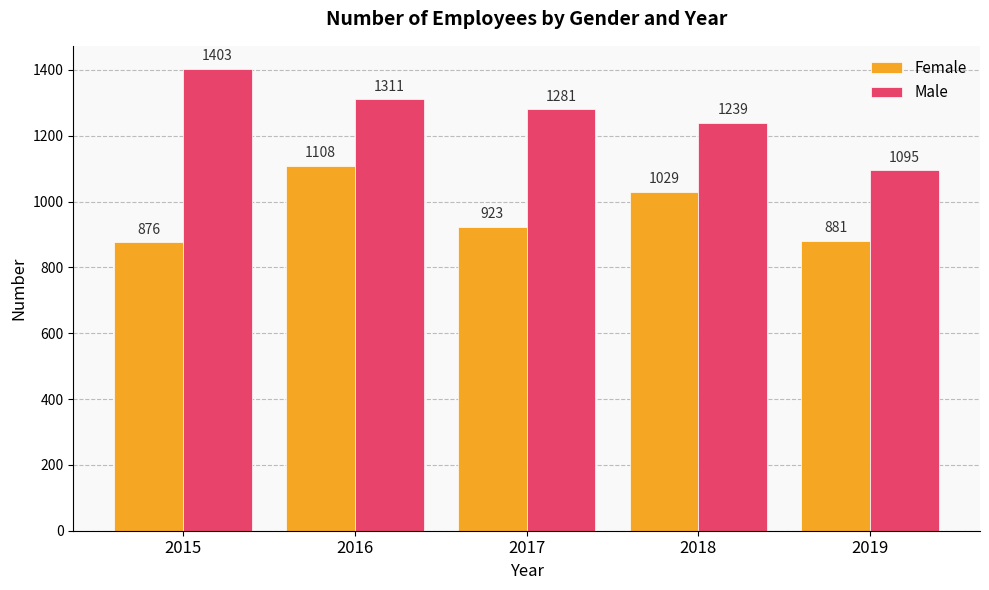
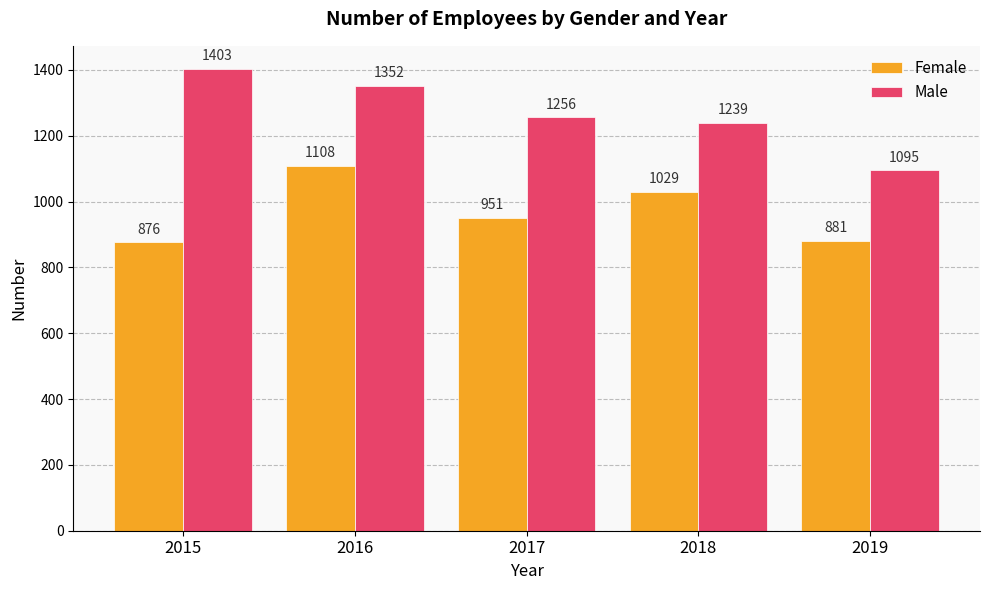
  {
    "Female": {
      "2015": 876,
      "2016": 1108,
-     "2017": 923,
+     "2017": 951,
      "2018": 1029,
      "2019": 881
    },
    "Male": {
      "2015": 1403,
-     "2016": 1311,
-     "2017": 1281,
+     "2016": 1352,
+     "2017": 1256,
      "2018": 1239,
      "2019": 1095
    }
  }
